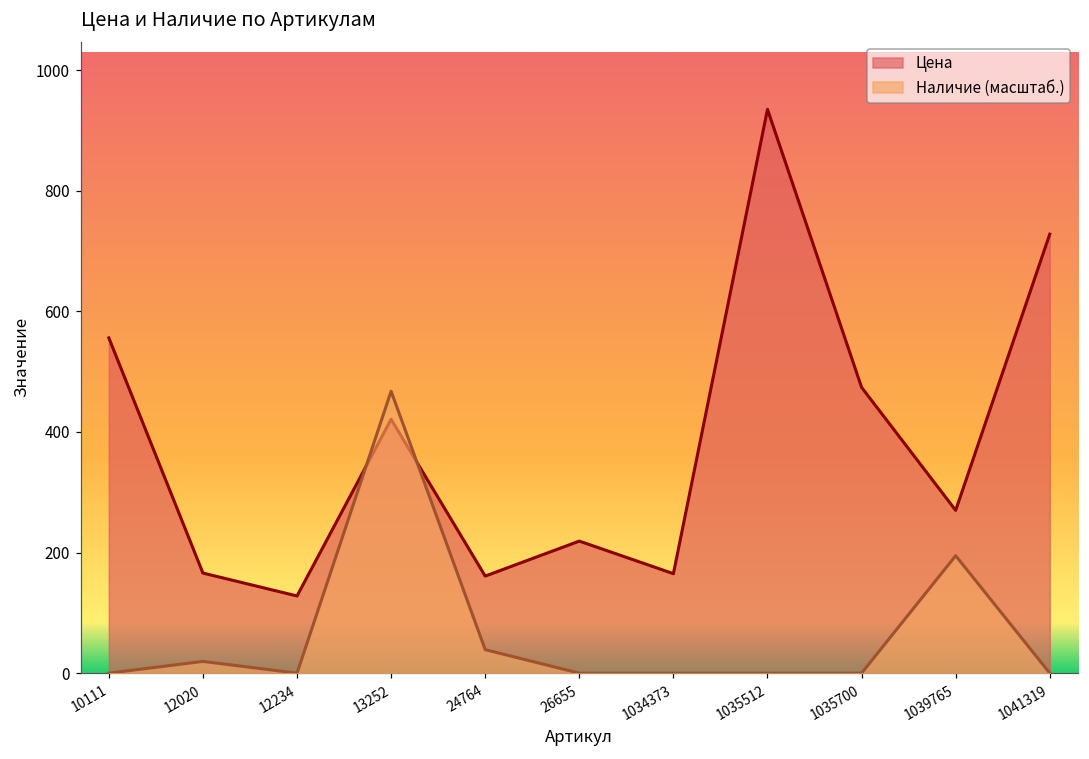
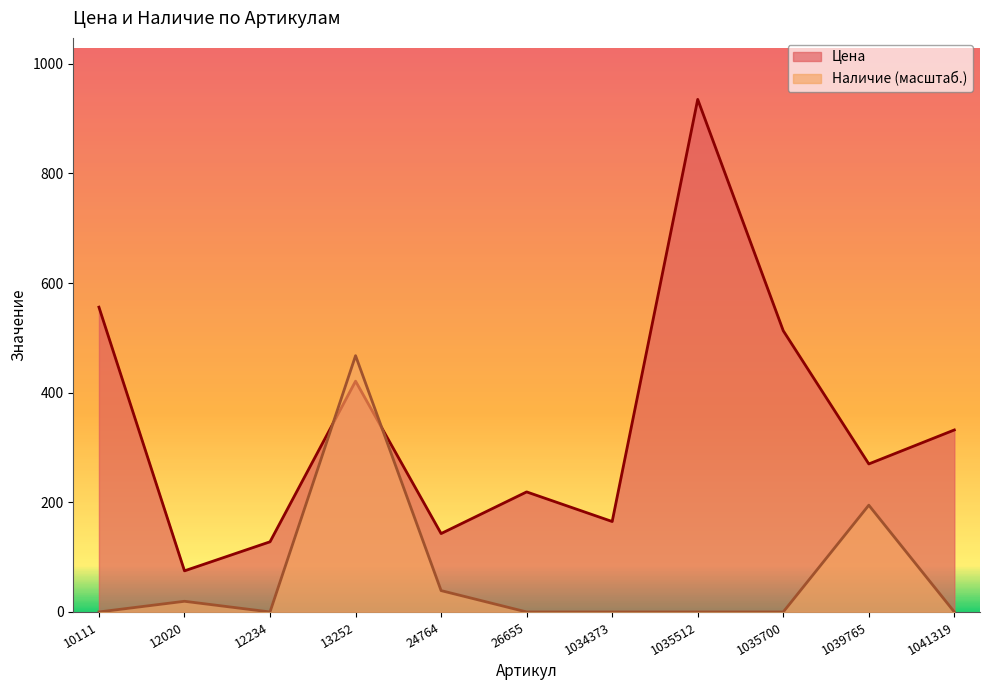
  {
    "Цена": {
      "10111": 560,
-     "12020": 170,
+     "12020": 80,
      "12234": 130,
      "13252": 420,
-     "24764": 160,
+     "24764": 140,
      "26655": 220,
      "1034373": 170,
      "1035512": 940,
-     "1035700": 470,
+     "1035700": 510,
      "1039765": 270,
-     "1041319": 730
+     "1041319": 330
    }
  }
